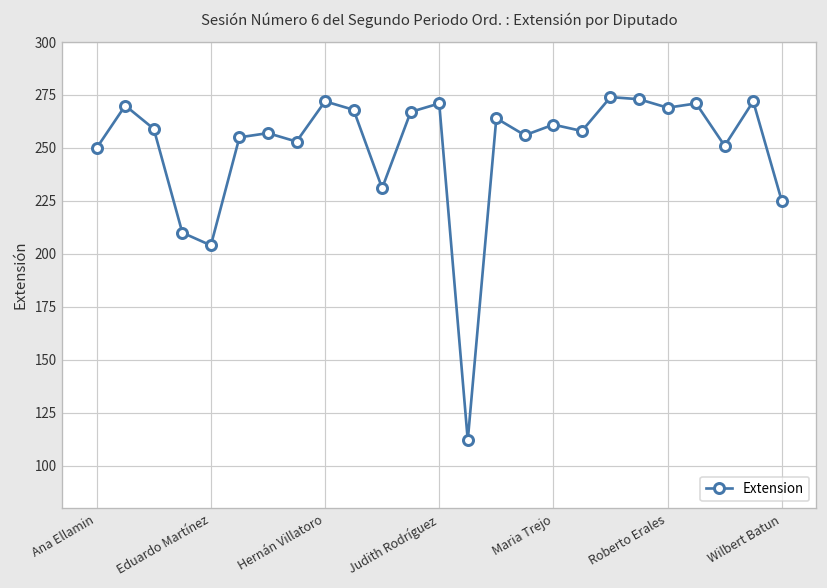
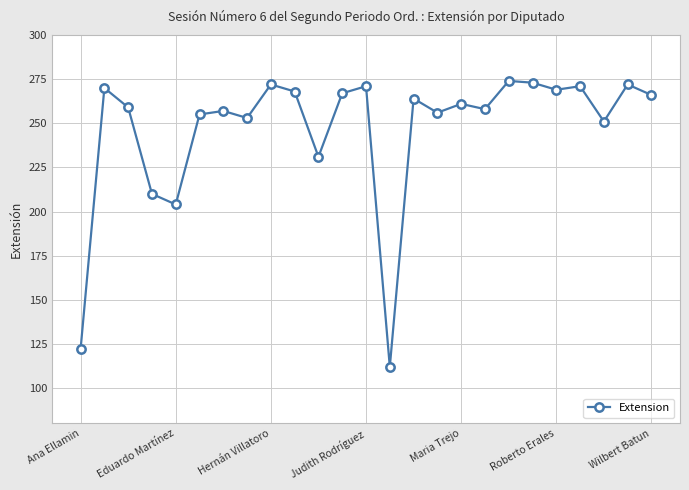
  {
-   "Ana Ellamin": 250,
+   "Ana Ellamin": 122,
    "Eduardo Martínez": 204,
    "Hernán Villatoro": 272,
    "Judith Rodríguez": 271,
    "Maria Trejo": 261,
    "Roberto Erales": 269,
-   "Wilbert Batun": 225
+   "Wilbert Batun": 266
  }
